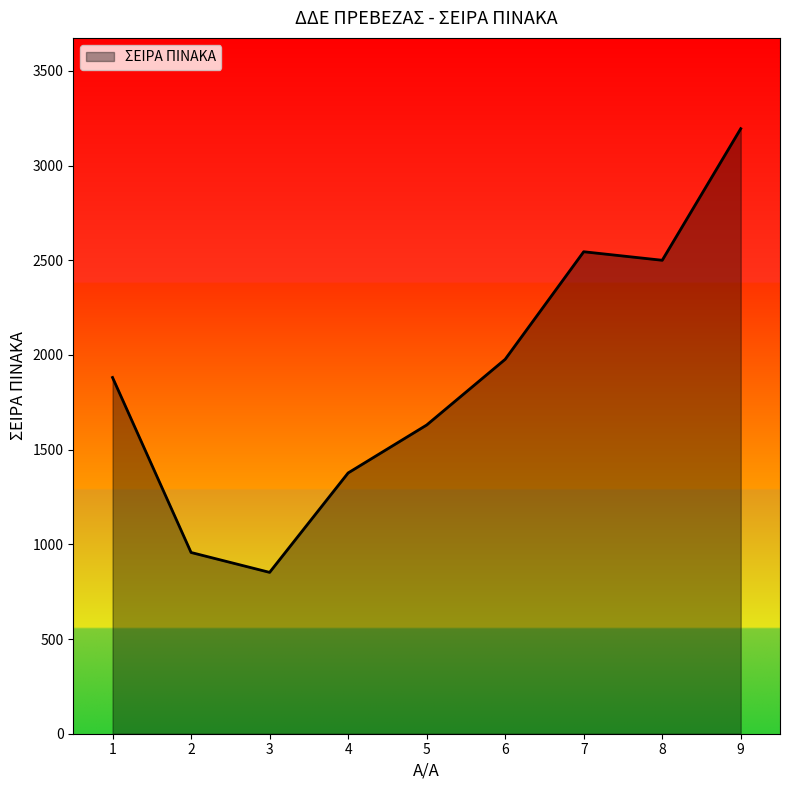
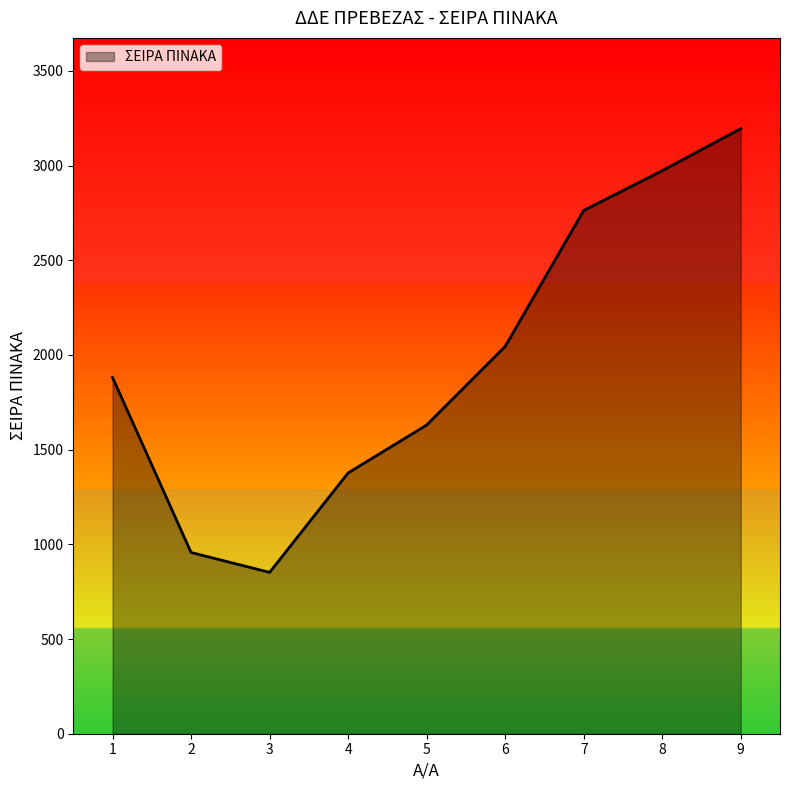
  {
    "1": 1880,
    "2": 960,
    "3": 850,
    "4": 1380,
    "5": 1630,
-   "6": 1980,
-   "7": 2550,
-   "8": 2500,
+   "6": 2050,
+   "7": 2760,
+   "8": 2970,
    "9": 3200
  }
